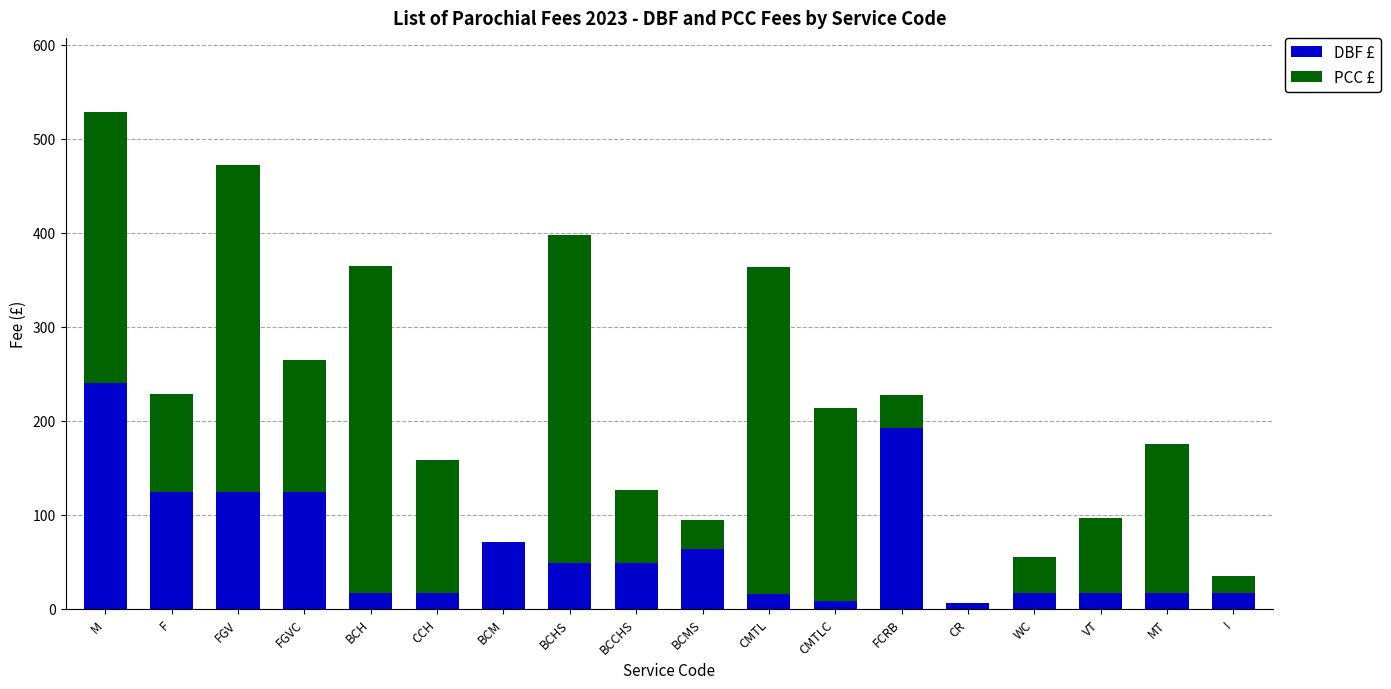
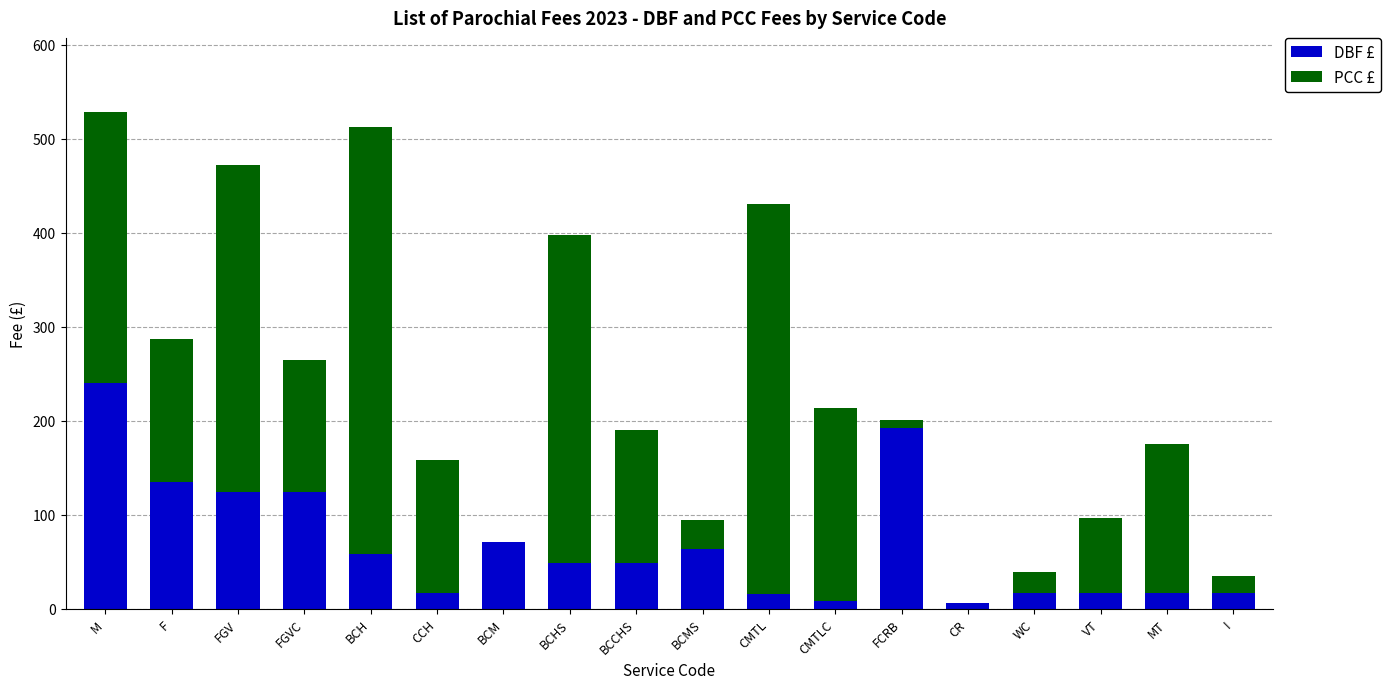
  {
    "DBF £": {
      "M": 240,
-     "F": 120,
+     "F": 140,
      "FGV": 120,
      "FGVC": 120,
-     "BCH": 20,
+     "BCH": 60,
      "CCH": 20,
      "BCM": 70,
      "BCHS": 50,
      "BCCHS": 50,
      "BCMS": 60,
      "CMTL": 20,
      "CMTLC": 10,
      "FCRB": 190,
      "CR": 10,
      "WC": 20,
      "VT": 20,
      "MT": 20,
      "I": 20
    },
    "PCC £": {
      "M": 290,
-     "F": 100,
+     "F": 150,
      "FGV": 350,
      "FGVC": 140,
-     "BCH": 350,
+     "BCH": 450,
      "CCH": 140,
      "BCM": 0,
      "BCHS": 350,
-     "BCCHS": 80,
+     "BCCHS": 140,
      "BCMS": 30,
-     "CMTL": 350,
+     "CMTL": 410,
      "CMTLC": 210,
-     "FCRB": 40,
+     "FCRB": 10,
      "CR": 0,
-     "WC": 40,
+     "WC": 20,
      "VT": 80,
      "MT": 160,
      "I": 20
    }
  }
